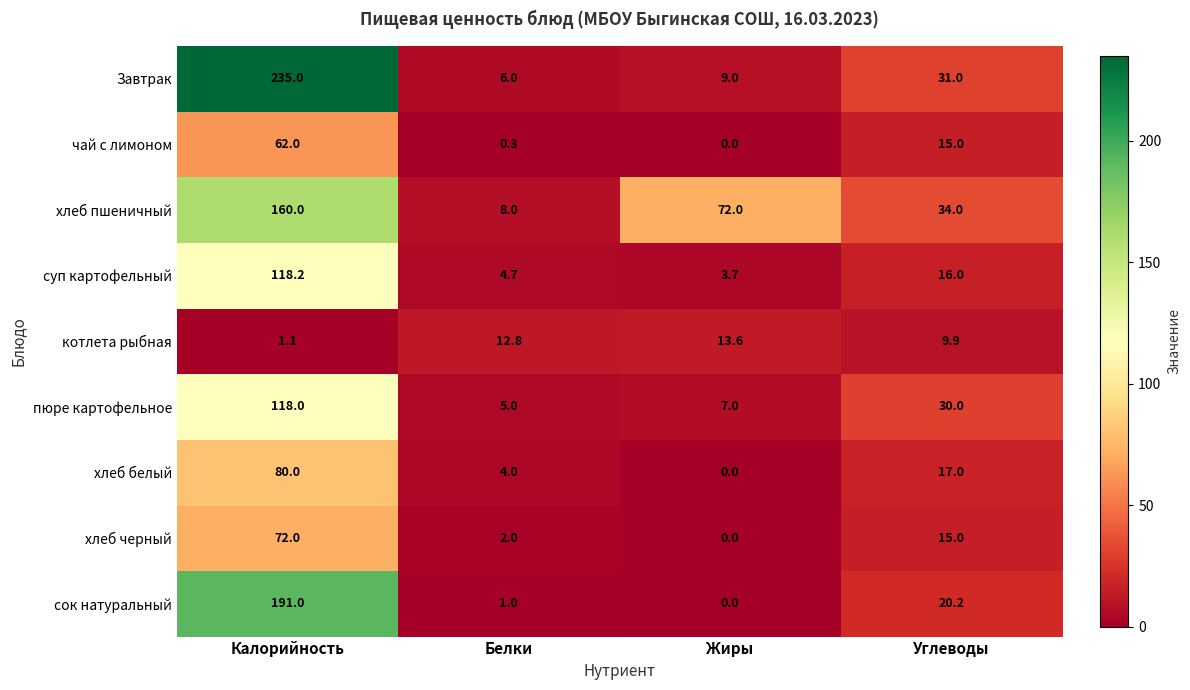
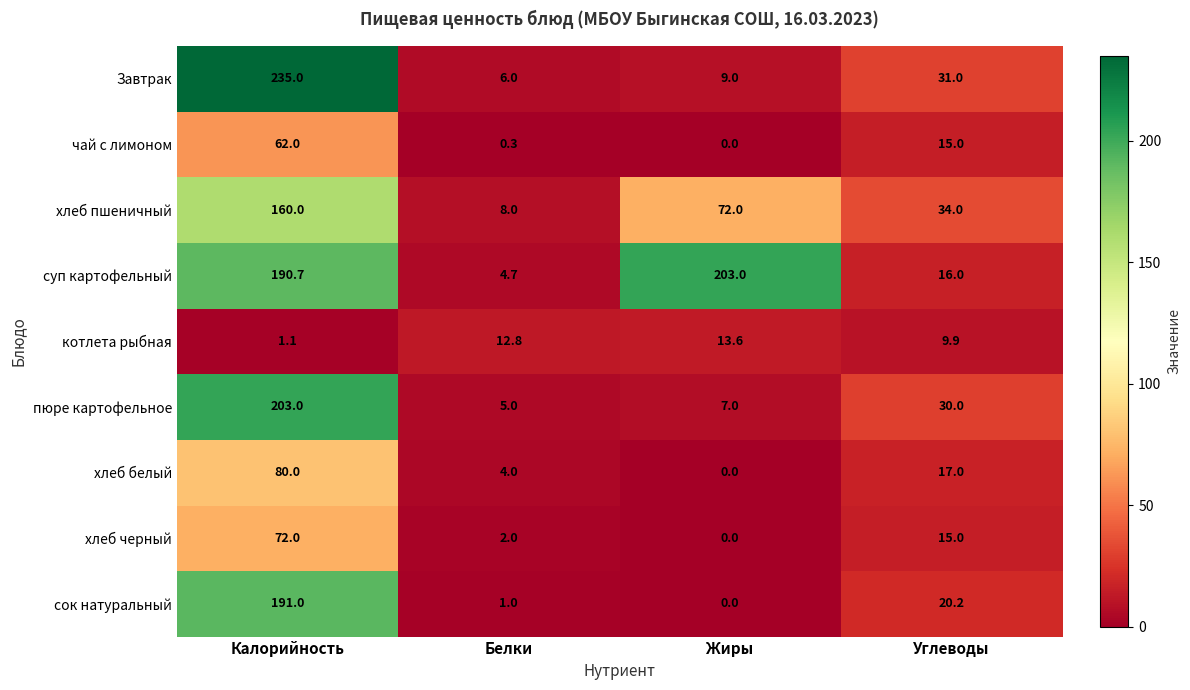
  {
    "Завтрак": {
      "Калорийность": 235.0,
      "Белки": 6.0,
      "Жиры": 9.0,
      "Углеводы": 31.0
    },
    "чай с лимоном": {
      "Калорийность": 62.0,
      "Белки": 0.3,
      "Жиры": 0.0,
      "Углеводы": 15.0
    },
    "хлеб пшеничный": {
      "Калорийность": 160.0,
      "Белки": 8.0,
      "Жиры": 72.0,
      "Углеводы": 34.0
    },
    "суп картофельный": {
-     "Калорийность": 118.2,
+     "Калорийность": 190.7,
      "Белки": 4.7,
-     "Жиры": 3.7,
+     "Жиры": 203.0,
      "Углеводы": 16.0
    },
    "котлета рыбная": {
      "Калорийность": 1.1,
      "Белки": 12.8,
      "Жиры": 13.6,
      "Углеводы": 9.9
    },
    "пюре картофельное": {
-     "Калорийность": 118.0,
+     "Калорийность": 203.0,
      "Белки": 5.0,
      "Жиры": 7.0,
      "Углеводы": 30.0
    },
    "хлеб белый": {
      "Калорийность": 80.0,
      "Белки": 4.0,
      "Жиры": 0.0,
      "Углеводы": 17.0
    },
    "хлеб черный": {
      "Калорийность": 72.0,
      "Белки": 2.0,
      "Жиры": 0.0,
      "Углеводы": 15.0
    },
    "сок натуральный": {
      "Калорийность": 191.0,
      "Белки": 1.0,
      "Жиры": 0.0,
      "Углеводы": 20.2
    }
  }
